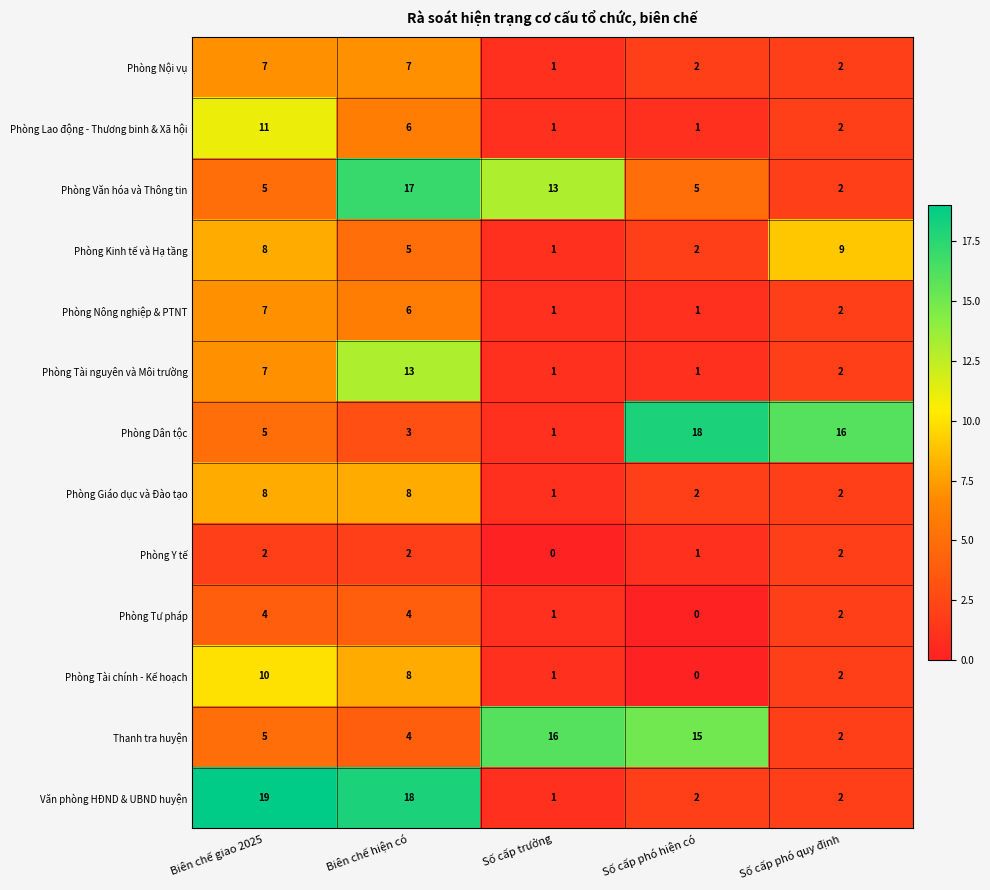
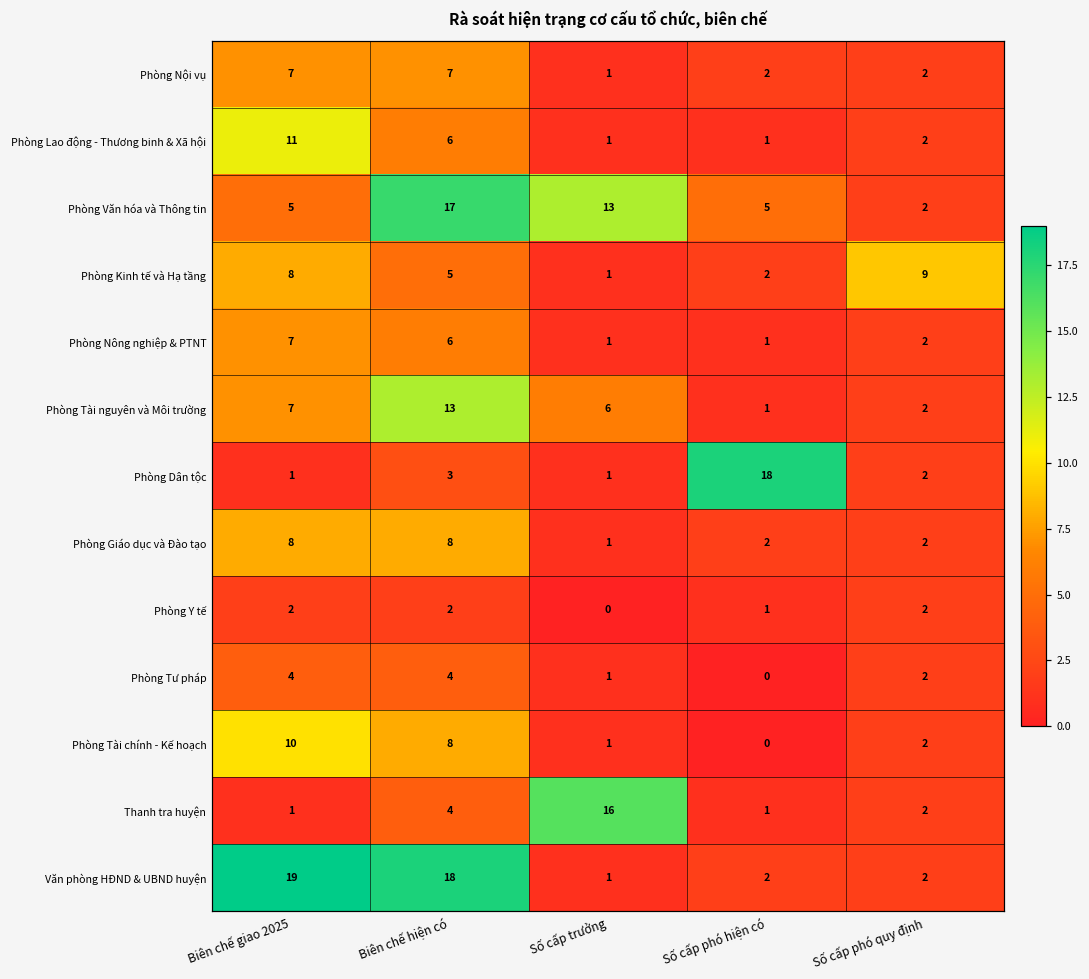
  {
    "Phòng Nội vụ": {
      "Biên chế giao 2025": 7,
      "Biên chế hiện có": 7,
      "Số cấp trưởng": 1,
      "Số cấp phó hiện có": 2,
      "Số cấp phó quy định": 2
    },
    "Phòng Lao động - Thương binh & Xã hội": {
      "Biên chế giao 2025": 11,
      "Biên chế hiện có": 6,
      "Số cấp trưởng": 1,
      "Số cấp phó hiện có": 1,
      "Số cấp phó quy định": 2
    },
    "Phòng Văn hóa và Thông tin": {
      "Biên chế giao 2025": 5,
      "Biên chế hiện có": 17,
      "Số cấp trưởng": 13,
      "Số cấp phó hiện có": 5,
      "Số cấp phó quy định": 2
    },
    "Phòng Kinh tế và Hạ tầng": {
      "Biên chế giao 2025": 8,
      "Biên chế hiện có": 5,
      "Số cấp trưởng": 1,
      "Số cấp phó hiện có": 2,
      "Số cấp phó quy định": 9
    },
    "Phòng Nông nghiệp & PTNT": {
      "Biên chế giao 2025": 7,
      "Biên chế hiện có": 6,
      "Số cấp trưởng": 1,
      "Số cấp phó hiện có": 1,
      "Số cấp phó quy định": 2
    },
    "Phòng Tài nguyên và Môi trường": {
      "Biên chế giao 2025": 7,
      "Biên chế hiện có": 13,
-     "Số cấp trưởng": 1,
+     "Số cấp trưởng": 6,
      "Số cấp phó hiện có": 1,
      "Số cấp phó quy định": 2
    },
    "Phòng Dân tộc": {
-     "Biên chế giao 2025": 5,
+     "Biên chế giao 2025": 1,
      "Biên chế hiện có": 3,
      "Số cấp trưởng": 1,
      "Số cấp phó hiện có": 18,
-     "Số cấp phó quy định": 16
+     "Số cấp phó quy định": 2
    },
    "Phòng Giáo dục và Đào tạo": {
      "Biên chế giao 2025": 8,
      "Biên chế hiện có": 8,
      "Số cấp trưởng": 1,
      "Số cấp phó hiện có": 2,
      "Số cấp phó quy định": 2
    },
    "Phòng Y tế": {
      "Biên chế giao 2025": 2,
      "Biên chế hiện có": 2,
      "Số cấp trưởng": 0,
      "Số cấp phó hiện có": 1,
      "Số cấp phó quy định": 2
    },
    "Phòng Tư pháp": {
      "Biên chế giao 2025": 4,
      "Biên chế hiện có": 4,
      "Số cấp trưởng": 1,
      "Số cấp phó hiện có": 0,
      "Số cấp phó quy định": 2
    },
    "Phòng Tài chính - Kế hoạch": {
      "Biên chế giao 2025": 10,
      "Biên chế hiện có": 8,
      "Số cấp trưởng": 1,
      "Số cấp phó hiện có": 0,
      "Số cấp phó quy định": 2
    },
    "Thanh tra huyện": {
-     "Biên chế giao 2025": 5,
+     "Biên chế giao 2025": 1,
      "Biên chế hiện có": 4,
      "Số cấp trưởng": 16,
-     "Số cấp phó hiện có": 15,
+     "Số cấp phó hiện có": 1,
      "Số cấp phó quy định": 2
    },
    "Văn phòng HĐND & UBND huyện": {
      "Biên chế giao 2025": 19,
      "Biên chế hiện có": 18,
      "Số cấp trưởng": 1,
      "Số cấp phó hiện có": 2,
      "Số cấp phó quy định": 2
    }
  }
